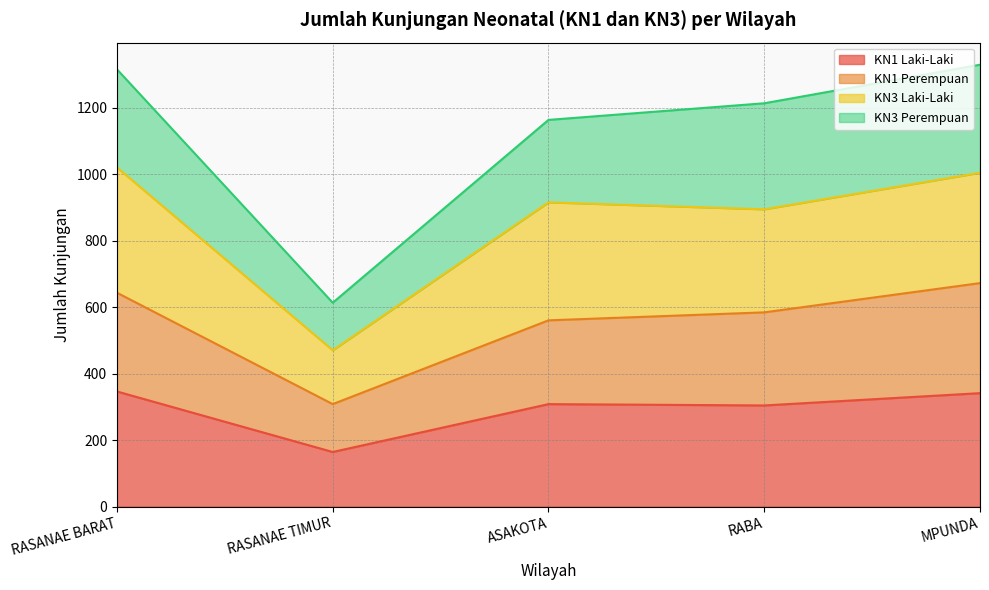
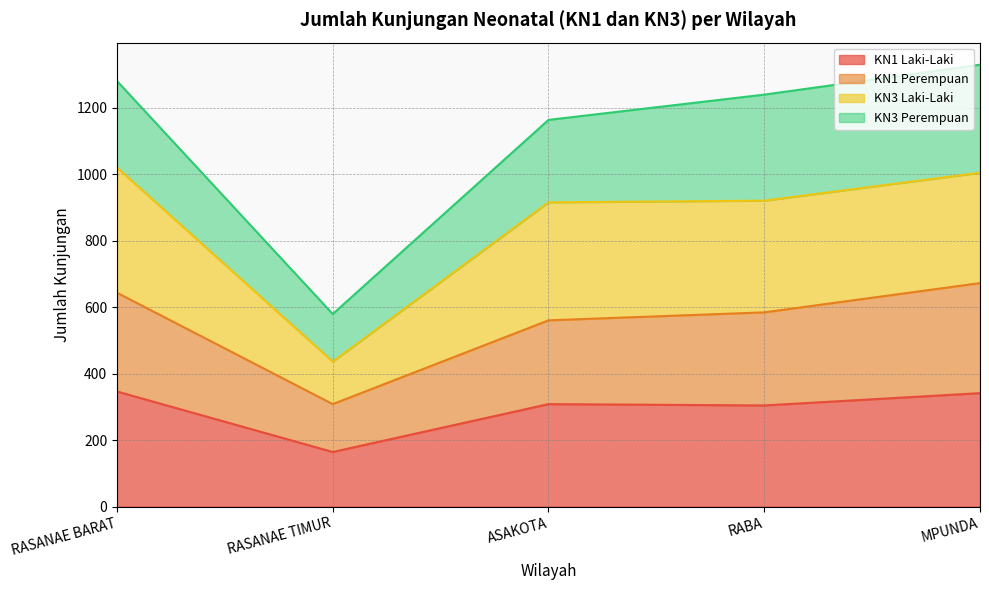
  {
    "KN3 Laki-Laki": {
      "RASANAE BARAT": 380,
-     "RASANAE TIMUR": 160,
+     "RASANAE TIMUR": 130,
      "ASAKOTA": 360,
-     "RABA": 310,
+     "RABA": 340,
      "MPUNDA": 330
    },
    "KN3 Perempuan": {
-     "RASANAE BARAT": 300,
+     "RASANAE BARAT": 260,
      "RASANAE TIMUR": 140,
      "ASAKOTA": 250,
      "RABA": 320,
      "MPUNDA": 330
    }
  }
